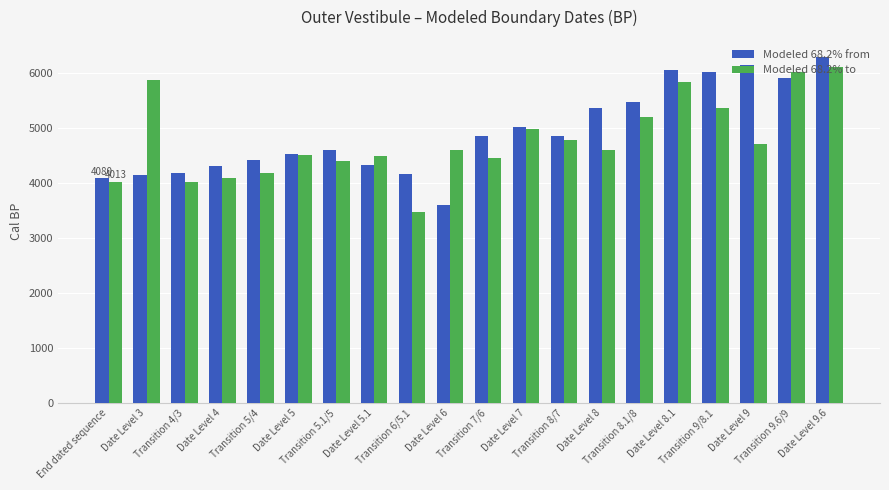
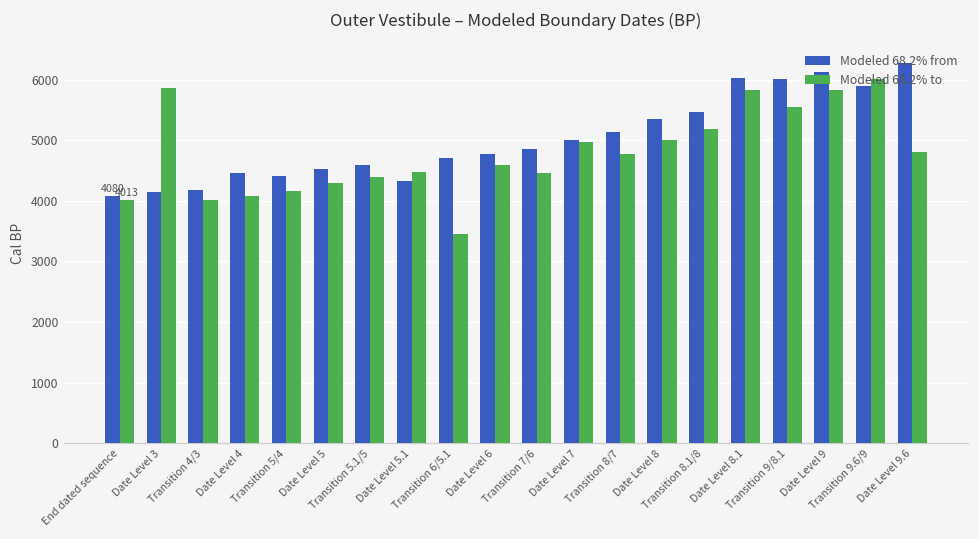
  {
    "Modeled 68.2% from": {
      "Date Level 3": 4100,
      "Transition 4/3": 4200,
-     "Date Level 4": 4300,
+     "Date Level 4": 4500,
      "Transition 5/4": 4400,
      "Date Level 5": 4500,
      "Transition 5.1/5": 4600,
      "Date Level 5.1": 4300,
-     "Transition 6/5.1": 4200,
-     "Date Level 6": 3600,
+     "Transition 6/5.1": 4700,
+     "Date Level 6": 4800,
      "Transition 7/6": 4900,
      "Date Level 7": 5000,
-     "Transition 8/7": 4800,
+     "Transition 8/7": 5100,
      "Date Level 8": 5400,
      "Transition 8.1/8": 5500,
      "Date Level 8.1": 6000,
      "Transition 9/8.1": 6000,
      "Date Level 9": 6100,
      "Transition 9.6/9": 5900,
      "Date Level 9.6": 6300
    },
    "Modeled 68.2% to": {
      "Date Level 3": 5900,
      "Transition 4/3": 4000,
      "Date Level 4": 4100,
      "Transition 5/4": 4200,
-     "Date Level 5": 4500,
+     "Date Level 5": 4300,
      "Transition 5.1/5": 4400,
      "Date Level 5.1": 4500,
      "Transition 6/5.1": 3500,
      "Date Level 6": 4600,
      "Transition 7/6": 4500,
      "Date Level 7": 5000,
      "Transition 8/7": 4800,
-     "Date Level 8": 4600,
+     "Date Level 8": 5000,
      "Transition 8.1/8": 5200,
      "Date Level 8.1": 5800,
-     "Transition 9/8.1": 5400,
-     "Date Level 9": 4700,
+     "Transition 9/8.1": 5600,
+     "Date Level 9": 5800,
      "Transition 9.6/9": 6000,
-     "Date Level 9.6": 6100
+     "Date Level 9.6": 4800
    }
  }
